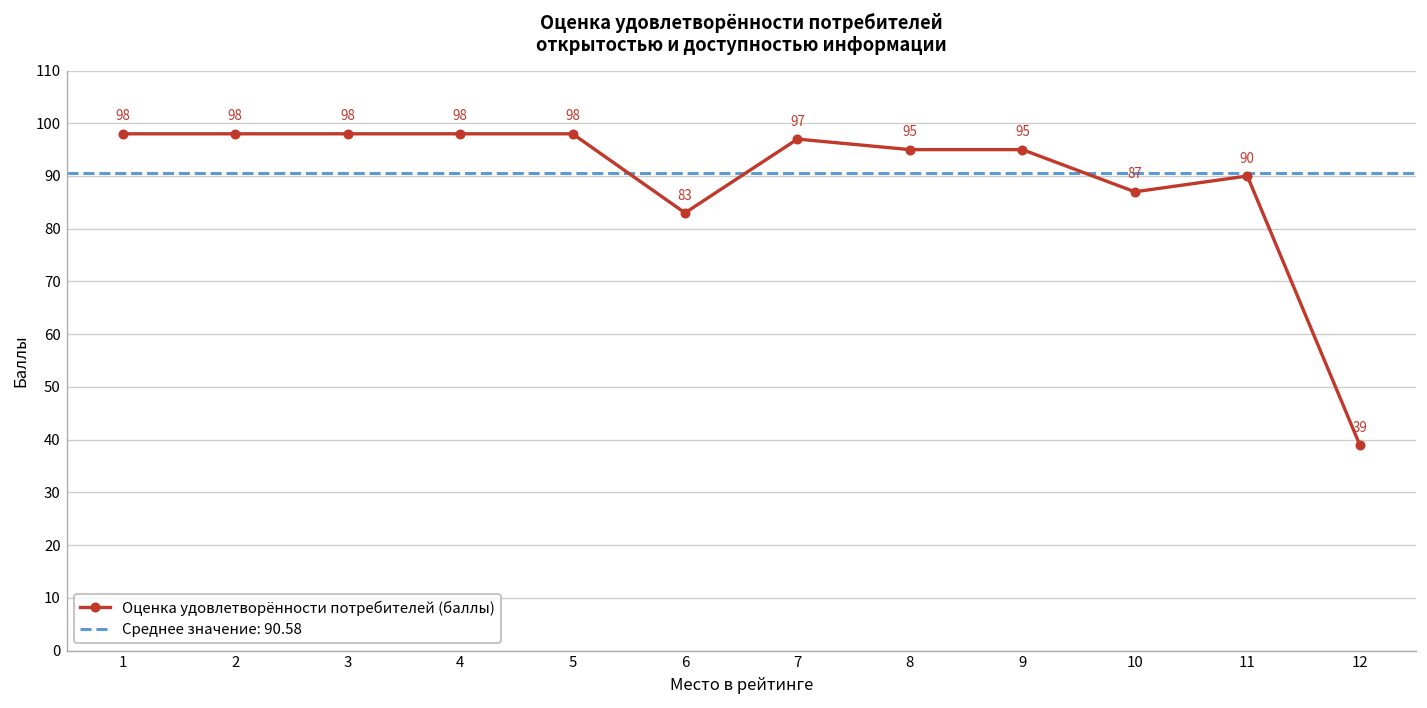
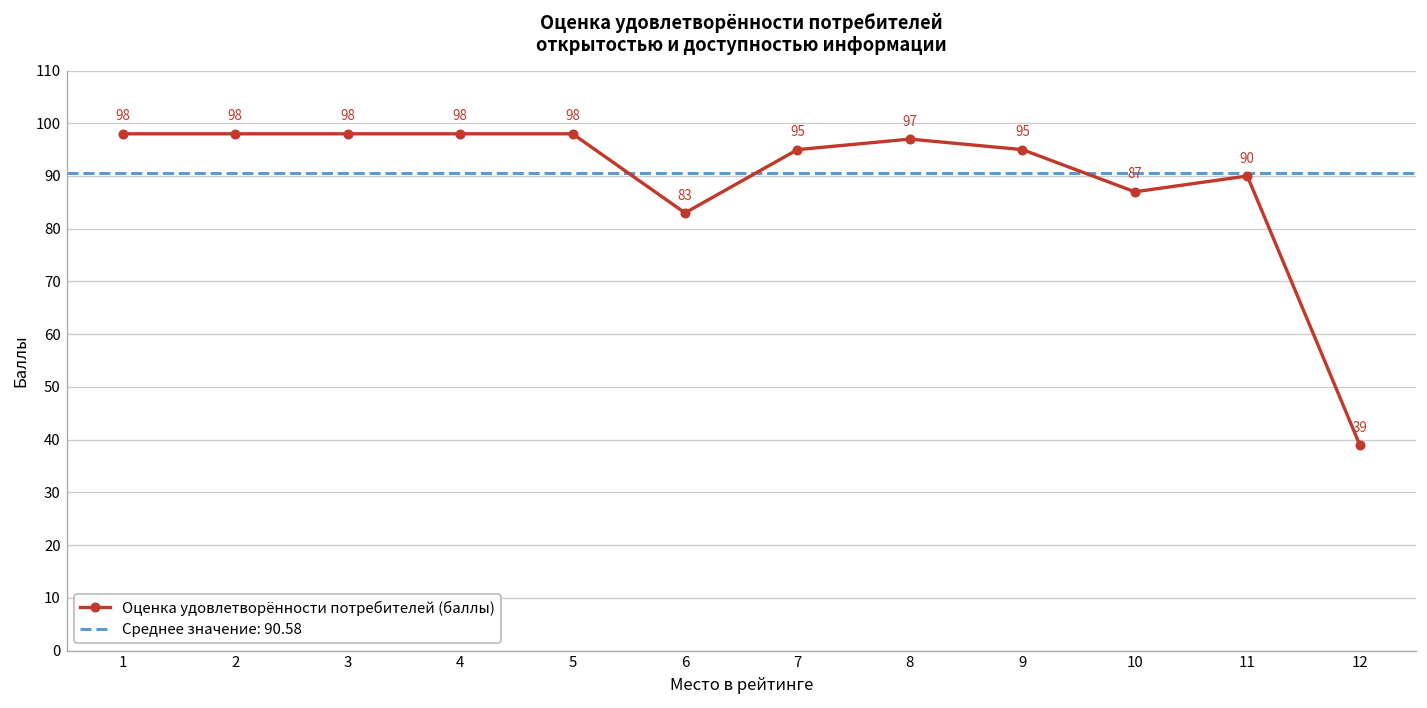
  {
    "1": 98,
    "2": 98,
    "3": 98,
    "4": 98,
    "5": 98,
    "6": 83,
-   "7": 97,
-   "8": 95,
+   "7": 95,
+   "8": 97,
    "9": 95,
    "10": 87,
    "11": 90,
    "12": 39
  }
